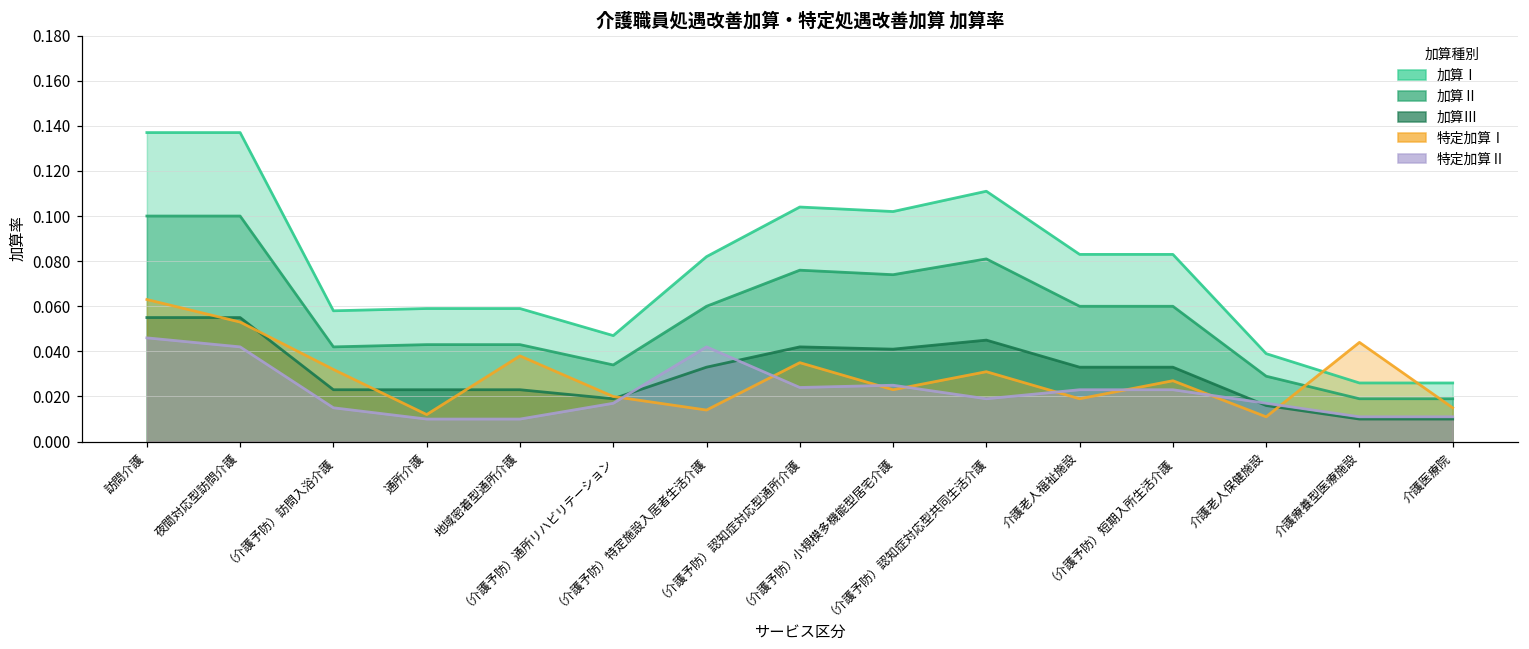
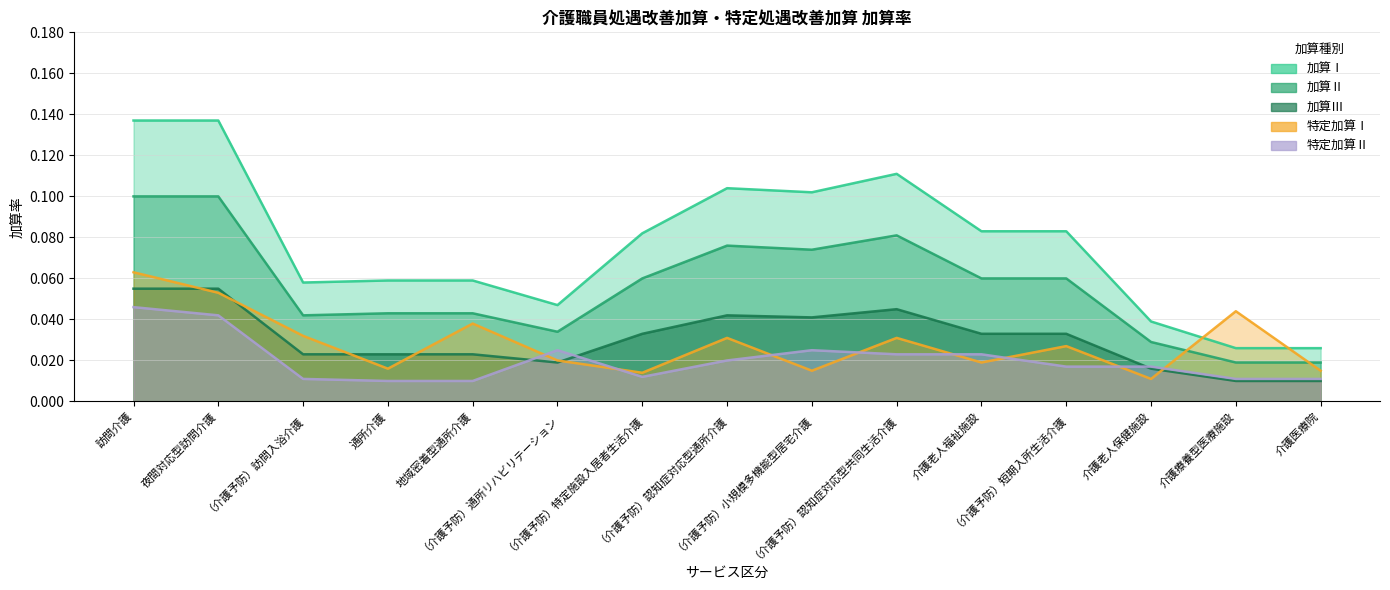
  {
    "特定加算Ⅰ": {
      "訪問介護": 0.063,
      "夜間対応型訪問介護": 0.053,
      "（介護予防）訪問入浴介護": 0.032,
-     "通所介護": 0.012,
+     "通所介護": 0.016,
      "地域密着型通所介護": 0.038,
      "（介護予防）特定施設入居者生活介護": 0.014,
-     "（介護予防）認知症対応型通所介護": 0.035,
-     "（介護予防）小規模多機能型居宅介護": 0.023,
+     "（介護予防）認知症対応型通所介護": 0.031,
+     "（介護予防）小規模多機能型居宅介護": 0.015,
      "（介護予防）認知症対応型共同生活介護": 0.031,
      "介護老人福祉施設": 0.019,
      "（介護予防）短期入所生活介護": 0.027,
      "介護老人保健施設": 0.011,
      "介護療養型医療施設": 0.044,
      "介護医療院": 0.015
    },
    "特定加算Ⅱ": {
      "訪問介護": 0.046,
      "夜間対応型訪問介護": 0.042,
-     "（介護予防）訪問入浴介護": 0.015,
+     "（介護予防）訪問入浴介護": 0.011,
      "通所介護": 0.010,
      "地域密着型通所介護": 0.010,
-     "（介護予防）通所リハビリテーション": 0.017,
-     "（介護予防）特定施設入居者生活介護": 0.042,
-     "（介護予防）認知症対応型通所介護": 0.024,
+     "（介護予防）通所リハビリテーション": 0.025,
+     "（介護予防）特定施設入居者生活介護": 0.012,
+     "（介護予防）認知症対応型通所介護": 0.020,
      "（介護予防）小規模多機能型居宅介護": 0.025,
-     "（介護予防）認知症対応型共同生活介護": 0.019,
+     "（介護予防）認知症対応型共同生活介護": 0.023,
      "介護老人福祉施設": 0.023,
-     "（介護予防）短期入所生活介護": 0.023
+     "（介護予防）短期入所生活介護": 0.017
    }
  }
